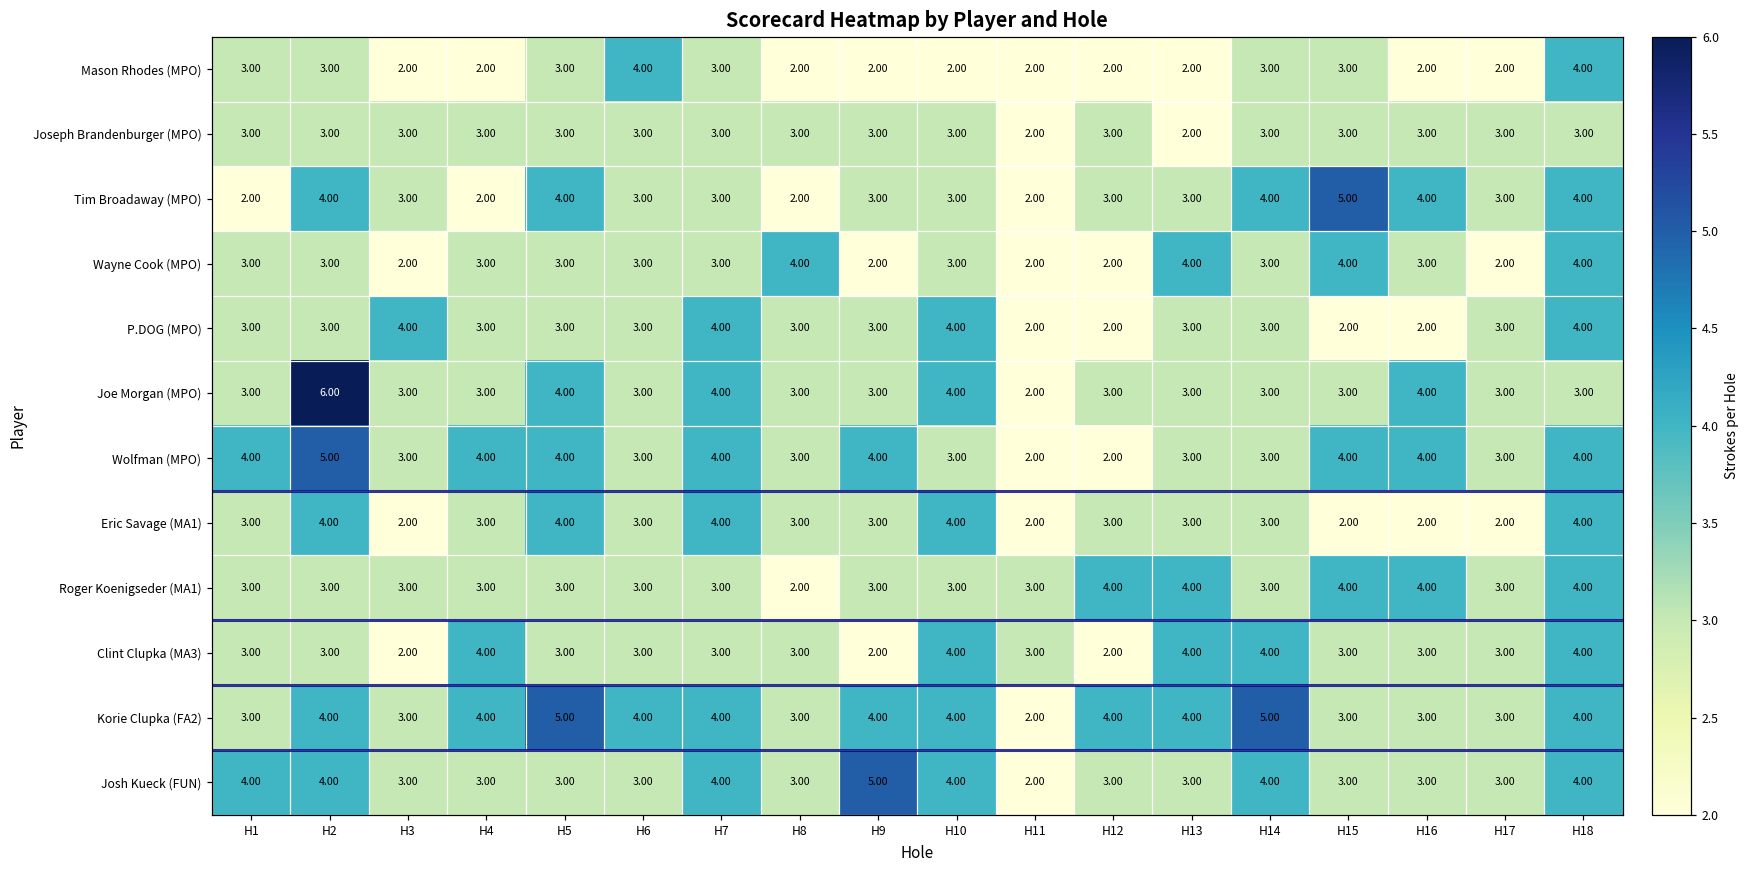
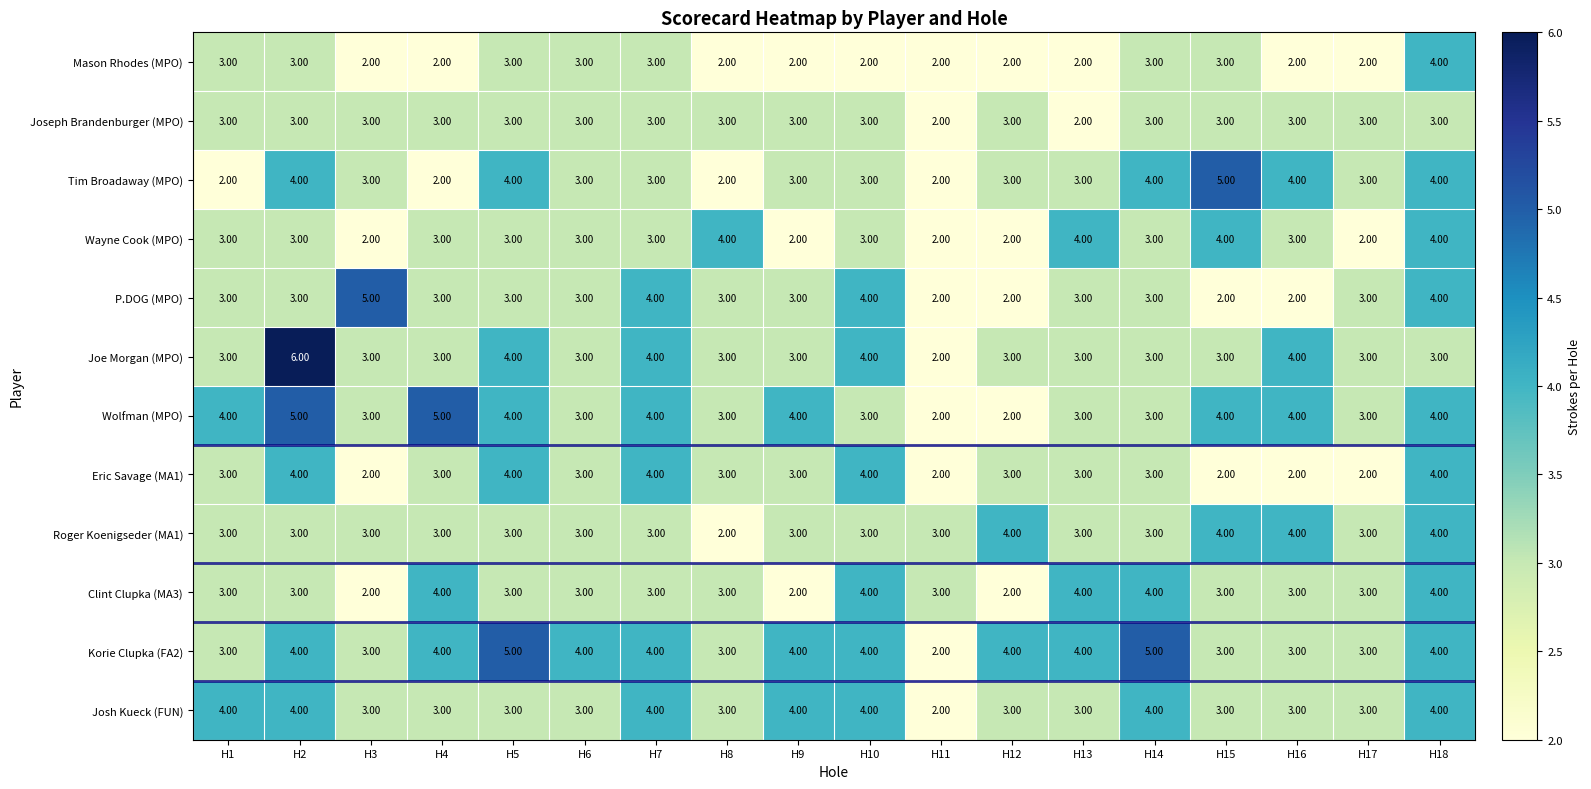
  {
    "Mason Rhodes (MPO)": {
      "H1": 3.00,
      "H2": 3.00,
      "H3": 2.00,
      "H4": 2.00,
      "H5": 3.00,
-     "H6": 4.00,
+     "H6": 3.00,
      "H7": 3.00,
      "H8": 2.00,
      "H9": 2.00,
      "H10": 2.00,
      "H11": 2.00,
      "H12": 2.00,
      "H13": 2.00,
      "H14": 3.00,
      "H15": 3.00,
      "H16": 2.00,
      "H17": 2.00,
      "H18": 4.00
    },
    "P.DOG (MPO)": {
      "H1": 3.00,
      "H2": 3.00,
-     "H3": 4.00,
+     "H3": 5.00,
      "H4": 3.00,
      "H5": 3.00,
      "H6": 3.00,
      "H7": 4.00,
      "H8": 3.00,
      "H9": 3.00,
      "H10": 4.00,
      "H11": 2.00,
      "H12": 2.00,
      "H13": 3.00,
      "H14": 3.00,
      "H15": 2.00,
      "H16": 2.00,
      "H17": 3.00,
      "H18": 4.00
    },
    "Wolfman (MPO)": {
      "H1": 4.00,
      "H2": 5.00,
      "H3": 3.00,
-     "H4": 4.00,
+     "H4": 5.00,
      "H5": 4.00,
      "H6": 3.00,
      "H7": 4.00,
      "H8": 3.00,
      "H9": 4.00,
      "H10": 3.00,
      "H11": 2.00,
      "H12": 2.00,
      "H13": 3.00,
      "H14": 3.00,
      "H15": 4.00,
      "H16": 4.00,
      "H17": 3.00,
      "H18": 4.00
    },
    "Roger Koenigseder (MA1)": {
      "H1": 3.00,
      "H2": 3.00,
      "H3": 3.00,
      "H4": 3.00,
      "H5": 3.00,
      "H6": 3.00,
      "H7": 3.00,
      "H8": 2.00,
      "H9": 3.00,
      "H10": 3.00,
      "H11": 3.00,
      "H12": 4.00,
-     "H13": 4.00,
+     "H13": 3.00,
      "H14": 3.00,
      "H15": 4.00,
      "H16": 4.00,
      "H17": 3.00,
      "H18": 4.00
    },
    "Josh Kueck (FUN)": {
      "H1": 4.00,
      "H2": 4.00,
      "H3": 3.00,
      "H4": 3.00,
      "H5": 3.00,
      "H6": 3.00,
      "H7": 4.00,
      "H8": 3.00,
-     "H9": 5.00,
+     "H9": 4.00,
      "H10": 4.00,
      "H11": 2.00,
      "H12": 3.00,
      "H13": 3.00,
      "H14": 4.00,
      "H15": 3.00,
      "H16": 3.00,
      "H17": 3.00,
      "H18": 4.00
    }
  }
